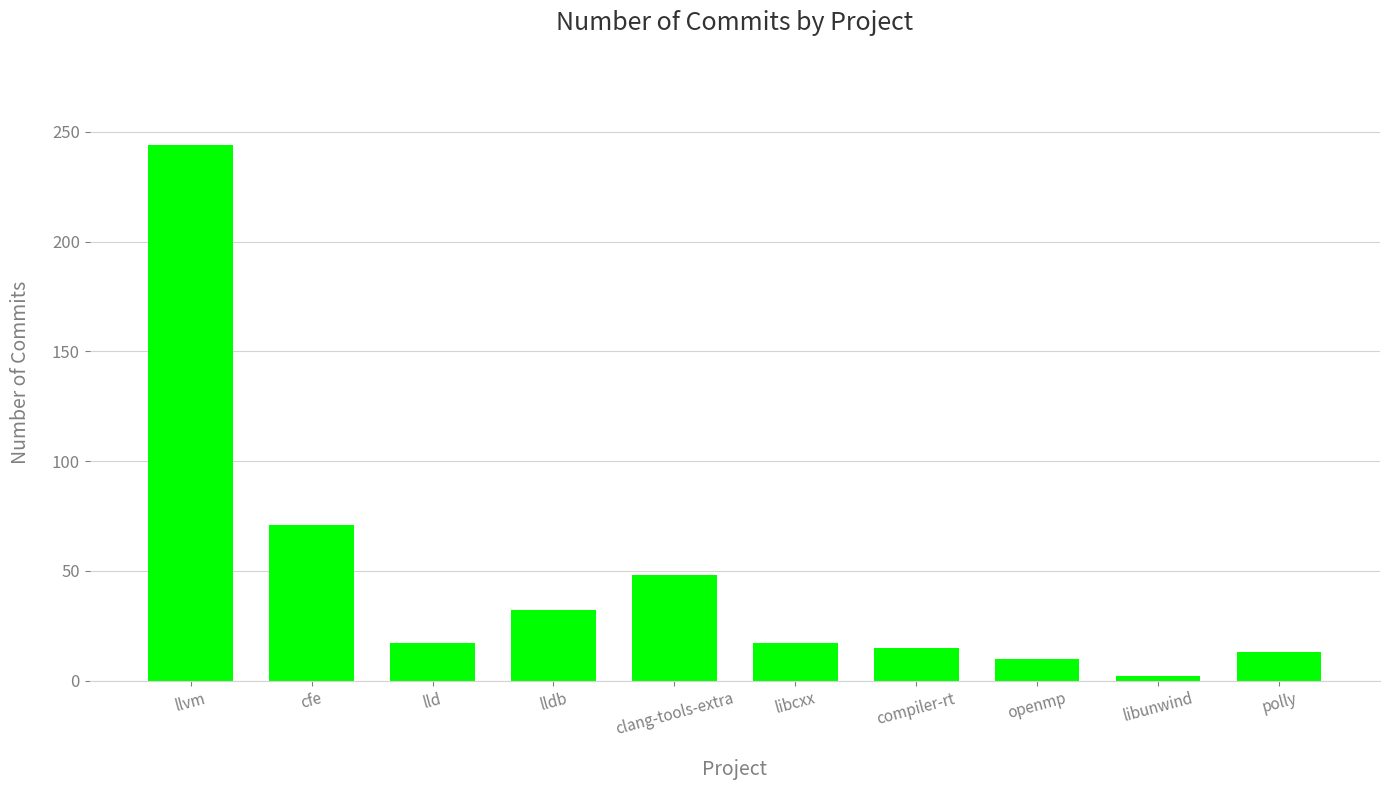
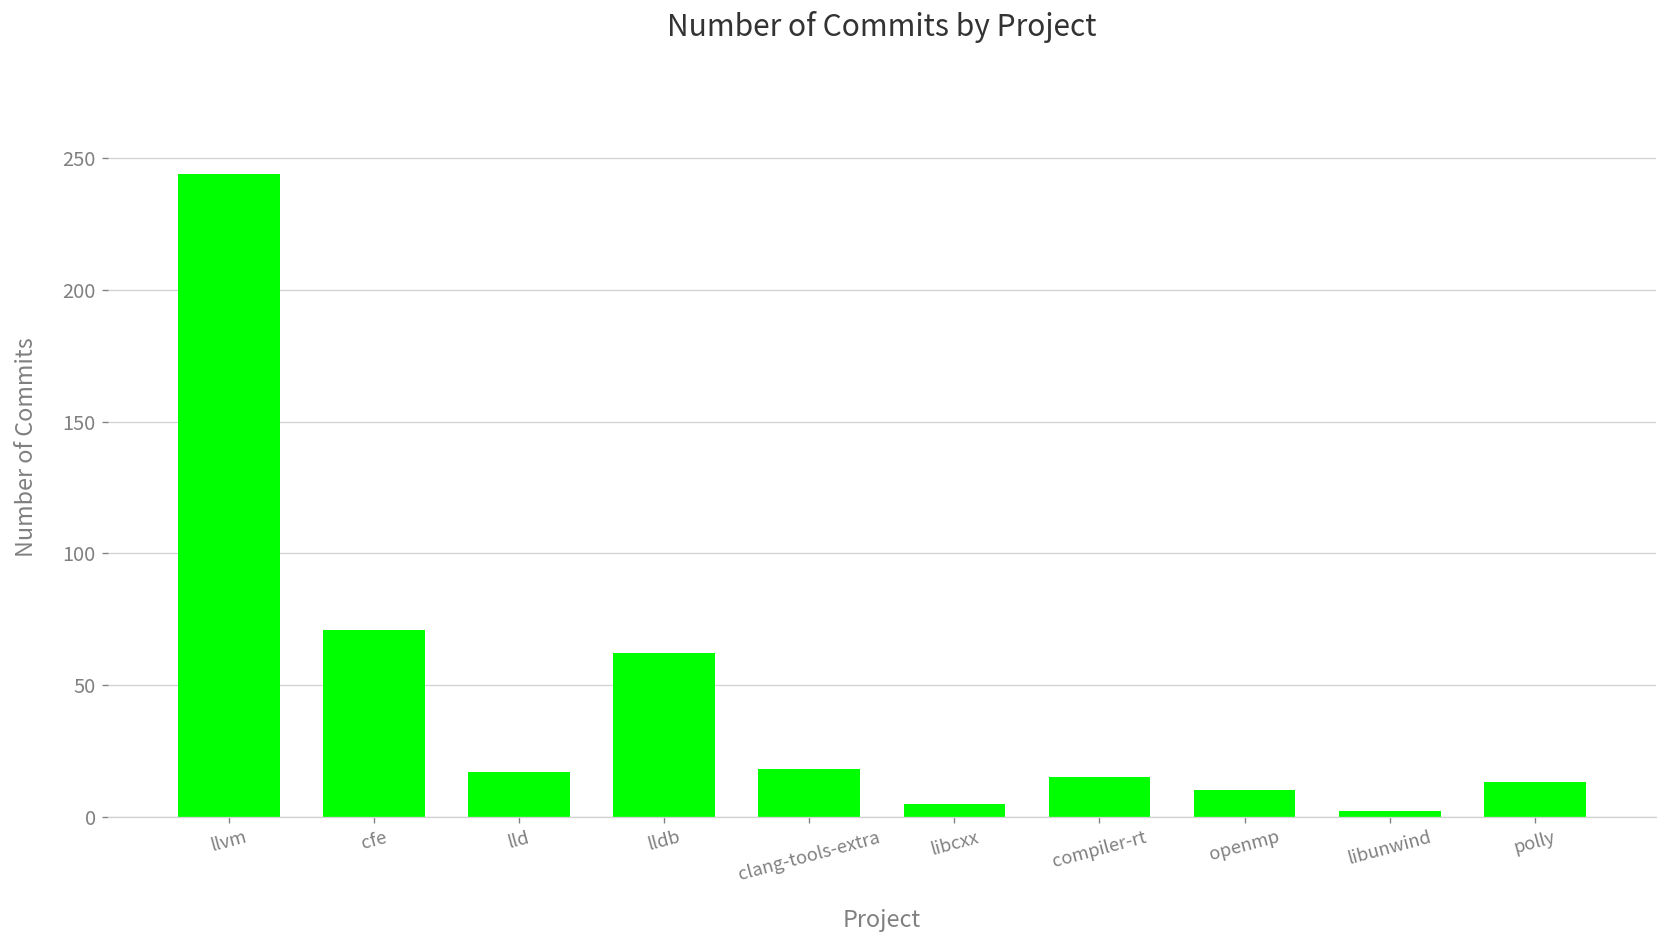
  {
    "llvm": 244,
    "cfe": 71,
    "lld": 17,
-   "lldb": 32,
-   "clang-tools-extra": 48,
-   "libcxx": 17,
+   "lldb": 62,
+   "clang-tools-extra": 18,
+   "libcxx": 5,
    "compiler-rt": 15,
    "openmp": 10,
    "libunwind": 2,
    "polly": 13
  }
